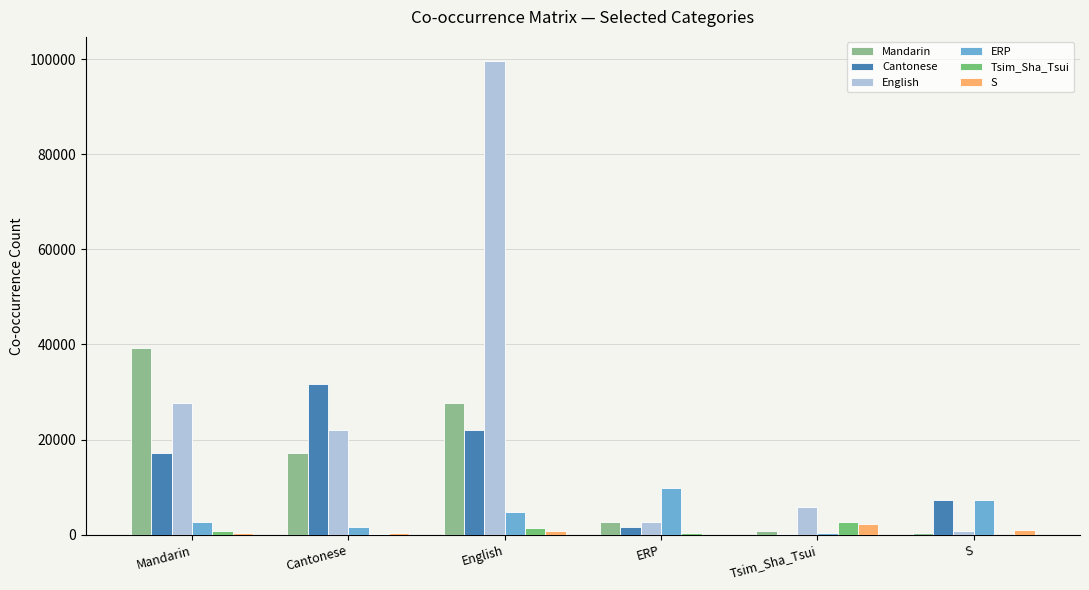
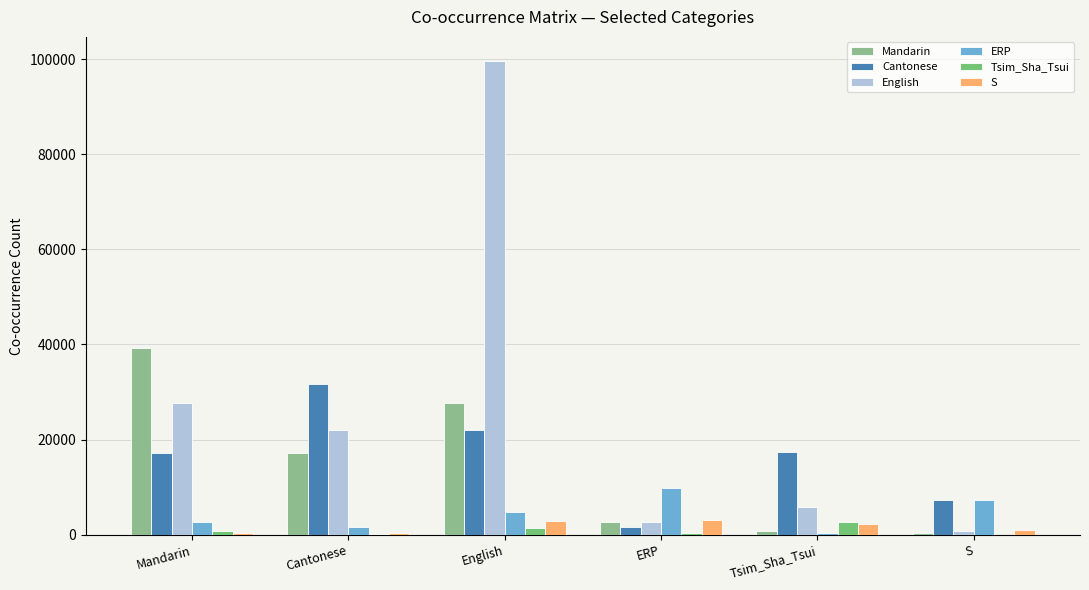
  {
    "Cantonese": {
      "Mandarin": 17000,
      "Cantonese": 32000,
      "English": 22000,
      "ERP": 2000,
-     "Tsim_Sha_Tsui": 0,
+     "Tsim_Sha_Tsui": 17000,
      "S": 7000
    },
    "English": {
      "Mandarin": 28000,
      "Cantonese": 22000,
      "English": 100000,
      "ERP": 3000,
      "Tsim_Sha_Tsui": 6000,
      "S": 1000
    },
    "ERP": {
      "Mandarin": 3000,
      "Cantonese": 2000,
      "English": 5000,
      "ERP": 10000,
      "S": 7000
    },
    "S": {
-     "English": 1000,
-     "ERP": 0,
+     "English": 3000,
+     "ERP": 3000,
      "Tsim_Sha_Tsui": 2000,
      "S": 1000
    }
  }
